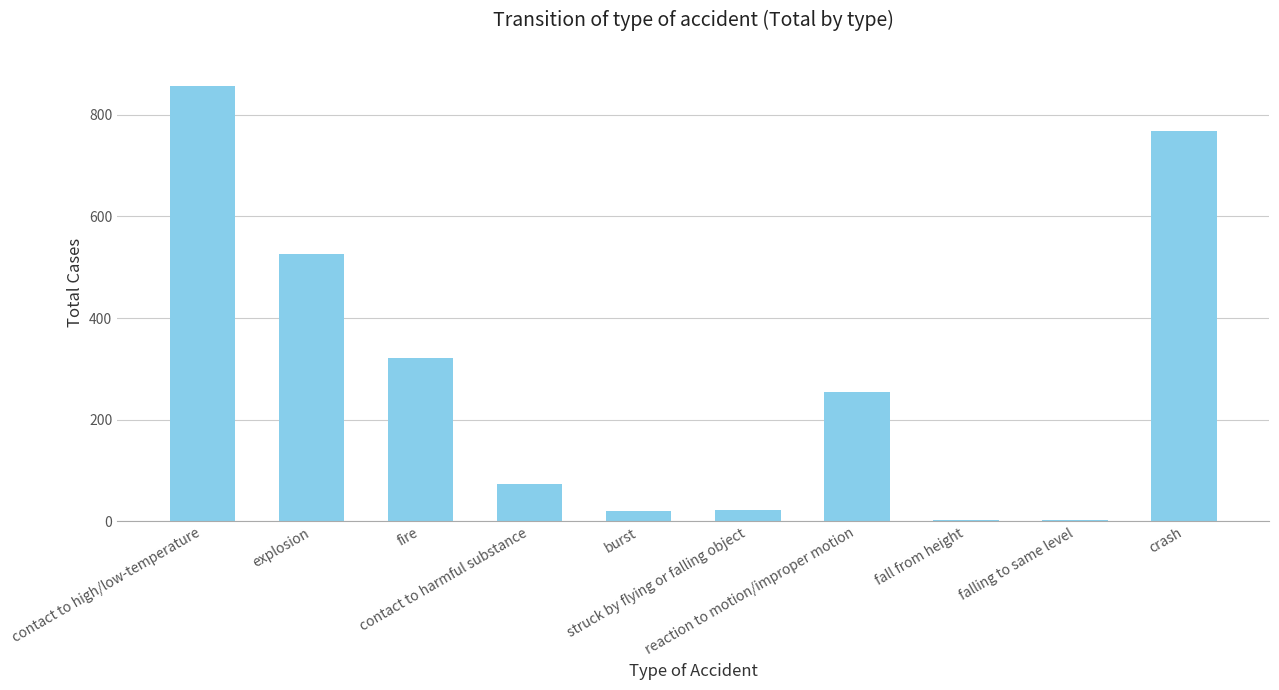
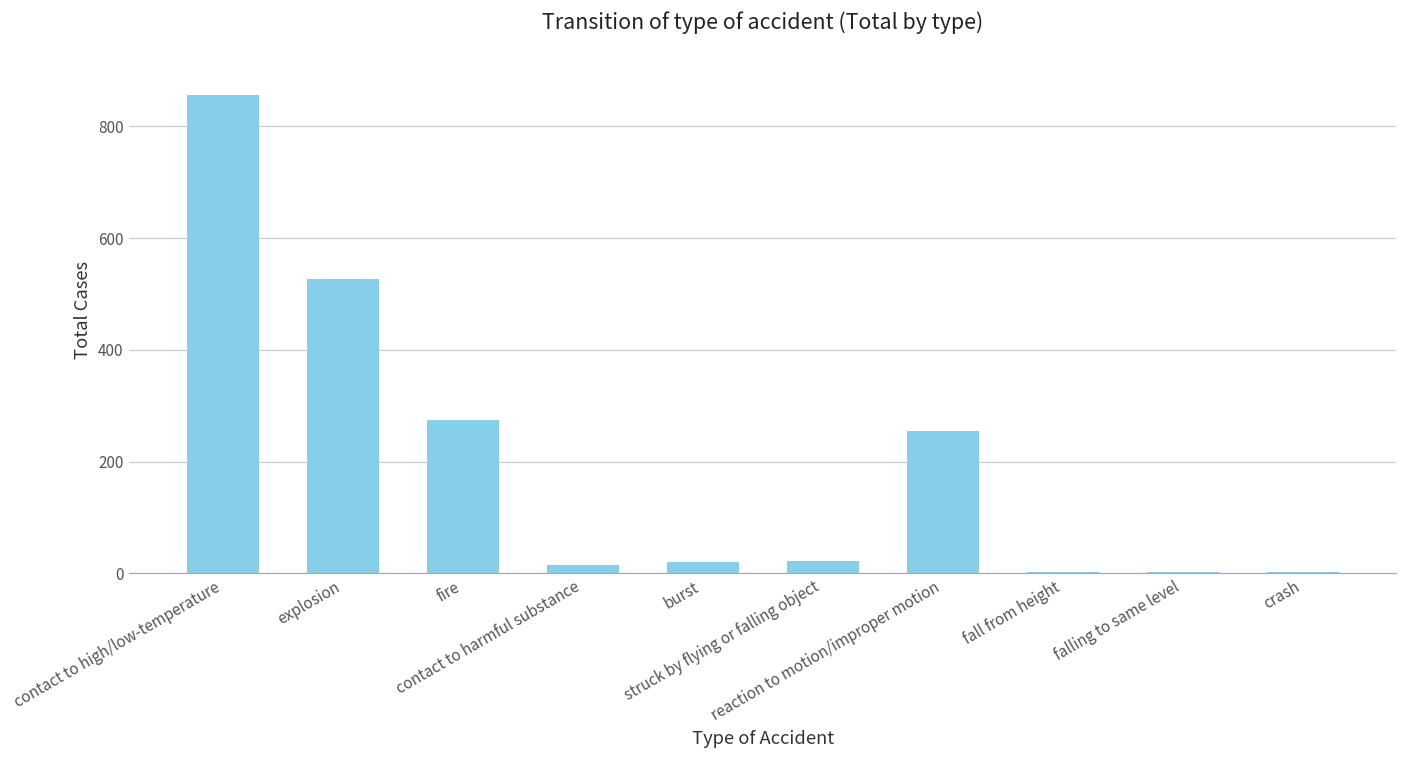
  {
    "contact to high/low-temperature": 860,
    "explosion": 530,
-   "fire": 320,
-   "contact to harmful substance": 70,
+   "fire": 280,
+   "contact to harmful substance": 20,
    "burst": 20,
    "struck by flying or falling object": 20,
    "reaction to motion/improper motion": 260,
-   "crash": 770
+   "crash": 0
  }
